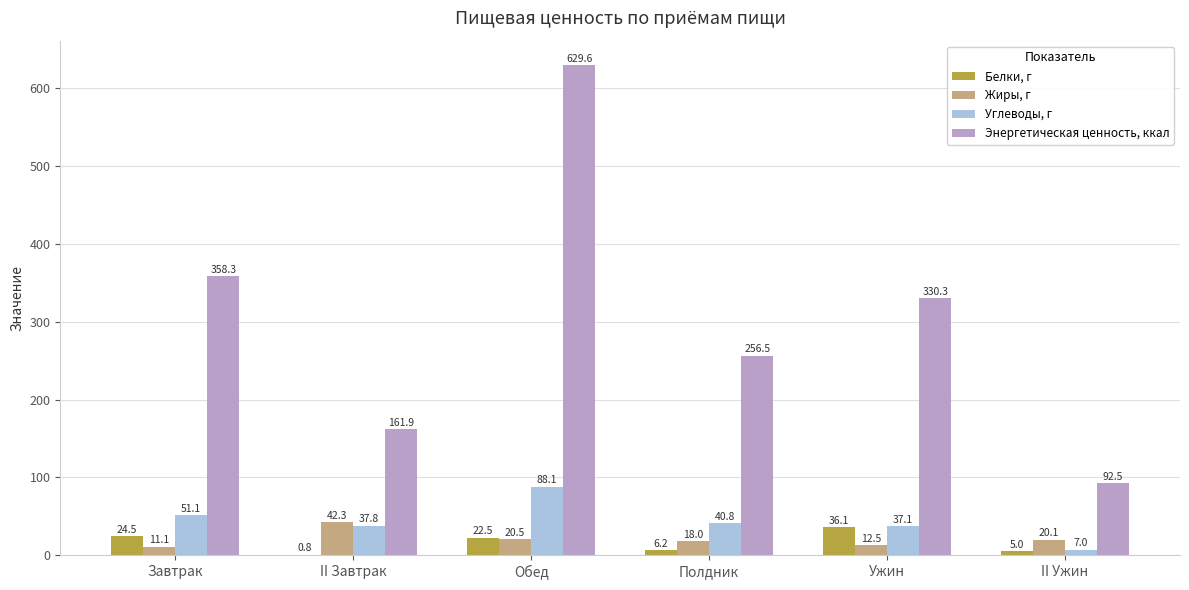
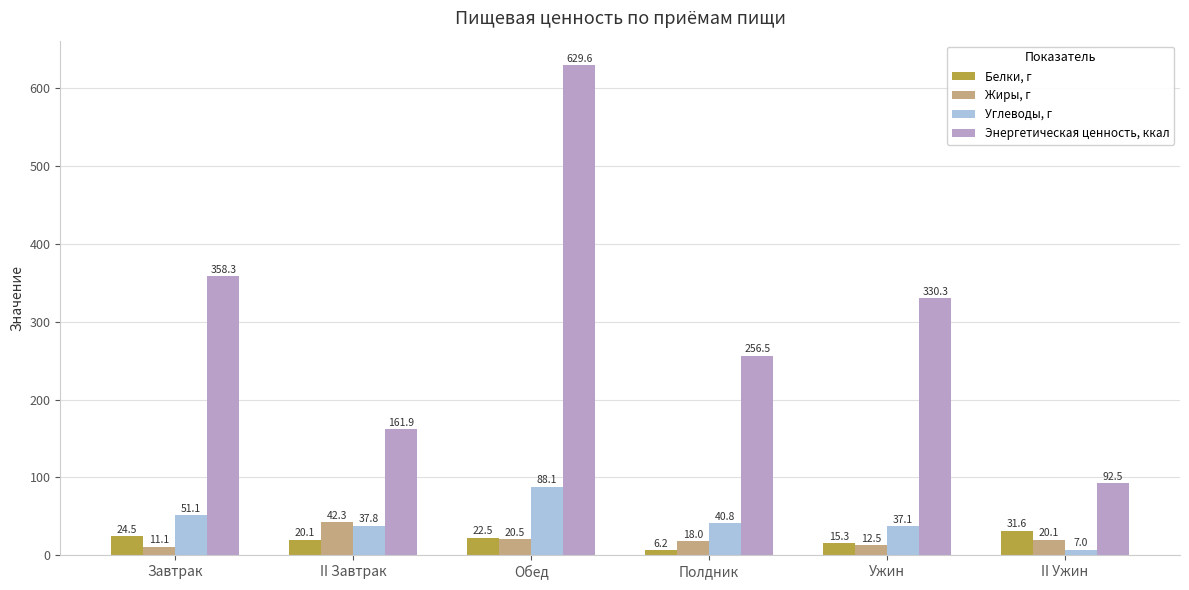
  {
    "Белки, г": {
      "Завтрак": 24.5,
-     "II Завтрак": 0.8,
+     "II Завтрак": 20.1,
      "Обед": 22.5,
      "Полдник": 6.2,
-     "Ужин": 36.1,
-     "II Ужин": 5.0
+     "Ужин": 15.3,
+     "II Ужин": 31.6
    },
    "Жиры, г": {
      "Завтрак": 11.1,
      "II Завтрак": 42.3,
      "Обед": 20.5,
      "Полдник": 18.0,
      "Ужин": 12.5,
      "II Ужин": 20.1
    }
  }
